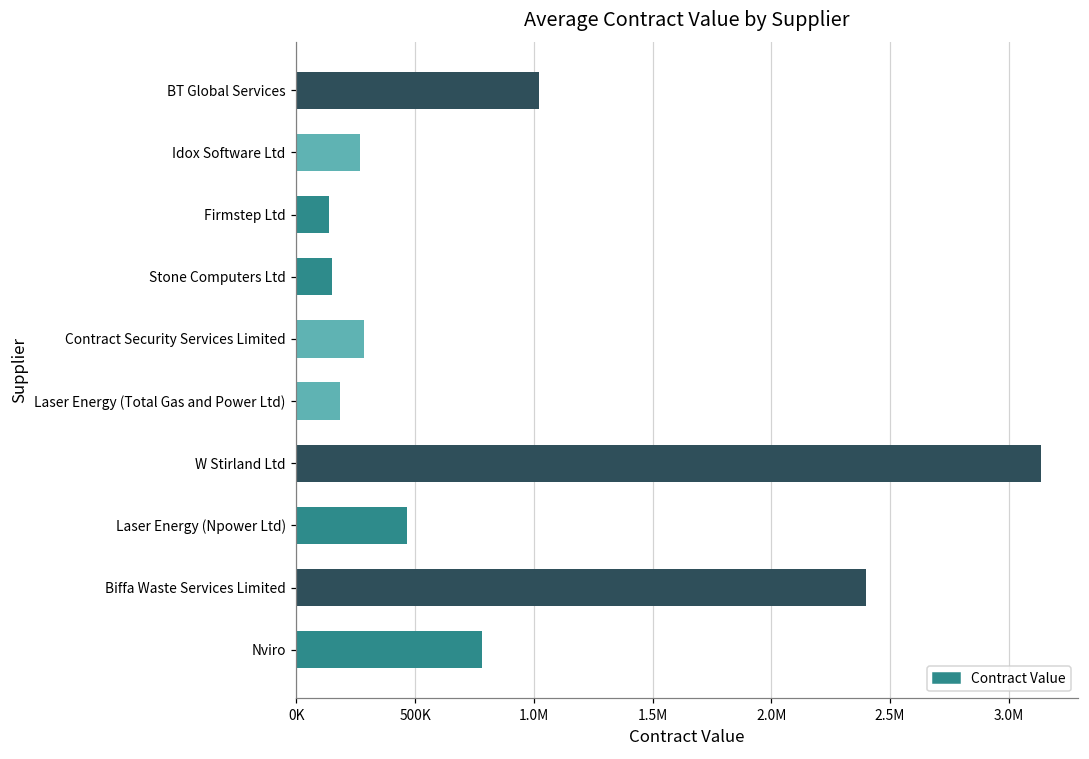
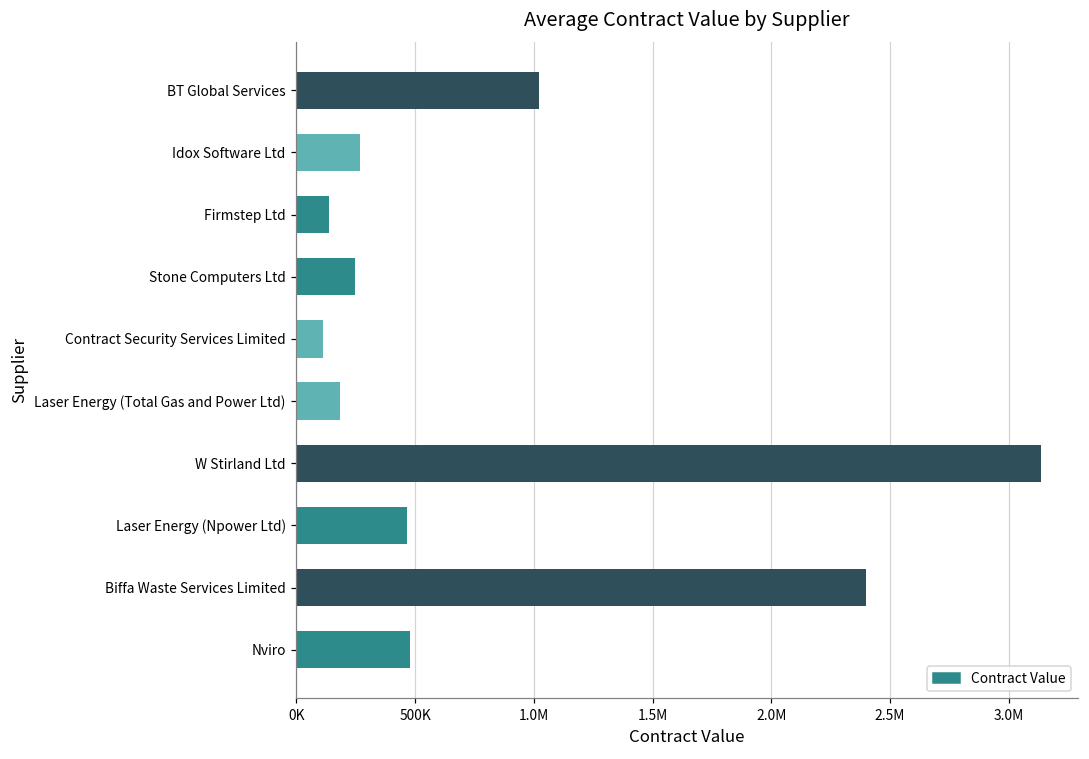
  {
    "BT Global Services": 1020000,
    "Idox Software Ltd": 270000,
    "Firmstep Ltd": 140000,
-   "Stone Computers Ltd": 150000,
-   "Contract Security Services Limited": 280000,
+   "Stone Computers Ltd": 250000,
+   "Contract Security Services Limited": 110000,
    "Laser Energy (Total Gas and Power Ltd)": 180000,
    "W Stirland Ltd": 3140000,
    "Laser Energy (Npower Ltd)": 470000,
    "Biffa Waste Services Limited": 2400000,
-   "Nviro": 780000
+   "Nviro": 480000
  }
